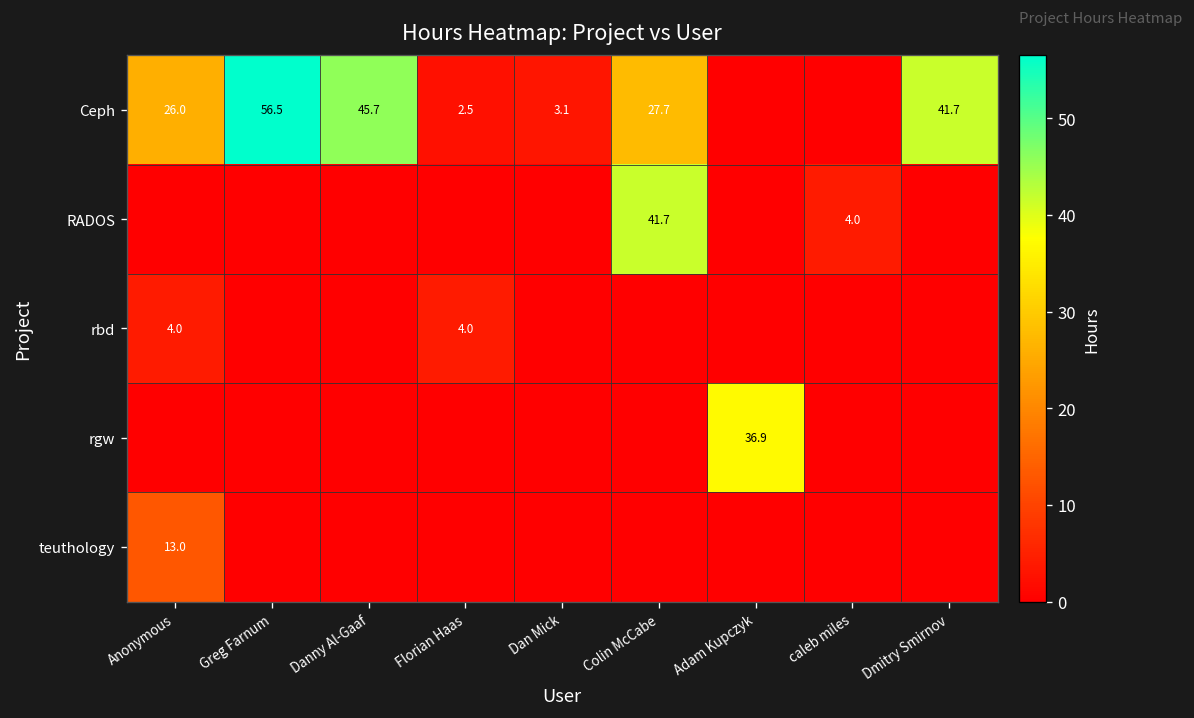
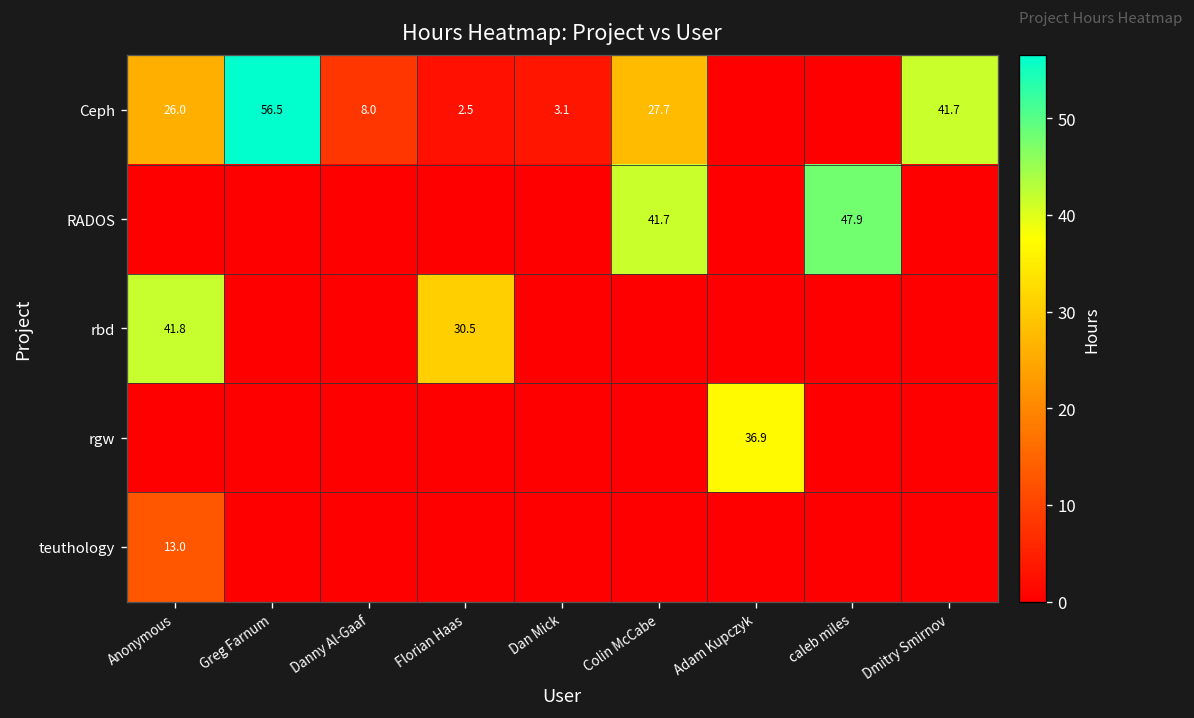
  {
    "Ceph": {
      "Anonymous": 26.0,
      "Greg Farnum": 56.5,
-     "Danny Al-Gaaf": 45.7,
+     "Danny Al-Gaaf": 8.0,
      "Florian Haas": 2.5,
      "Dan Mick": 3.1,
      "Colin McCabe": 27.7,
      "Dmitry Smirnov": 41.7
    },
    "RADOS": {
      "Colin McCabe": 41.7,
-     "caleb miles": 4.0
+     "caleb miles": 47.9
    },
    "rbd": {
-     "Anonymous": 4.0,
-     "Florian Haas": 4.0
+     "Anonymous": 41.8,
+     "Florian Haas": 30.5
    },
    "rgw": {
      "Adam Kupczyk": 36.9
    },
    "teuthology": {
      "Anonymous": 13.0
    }
  }
